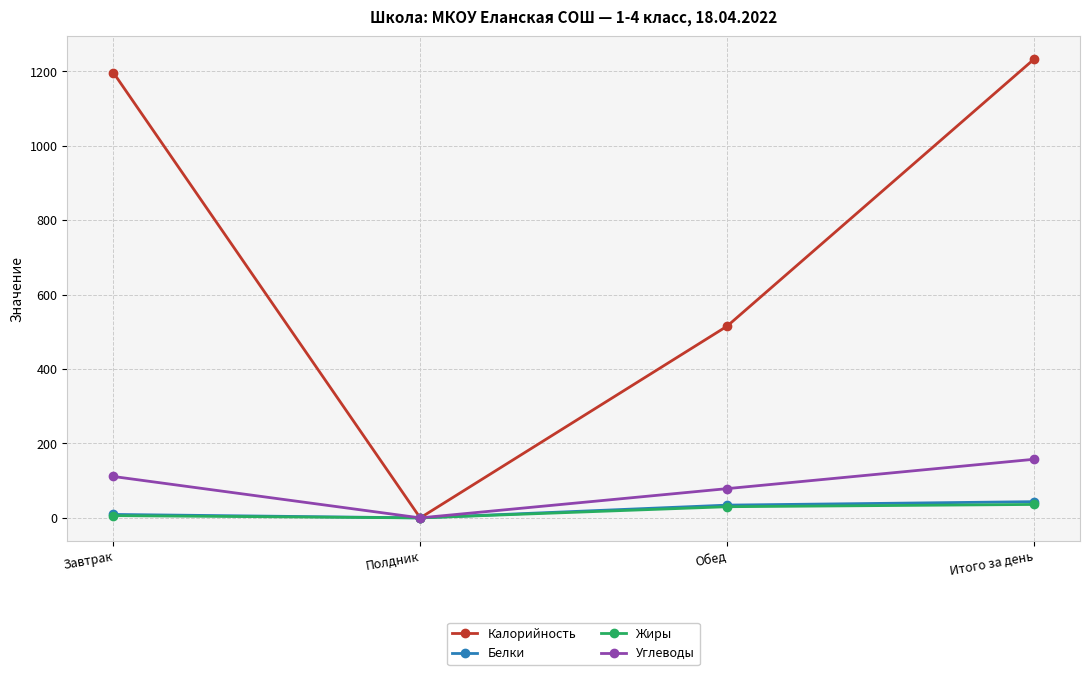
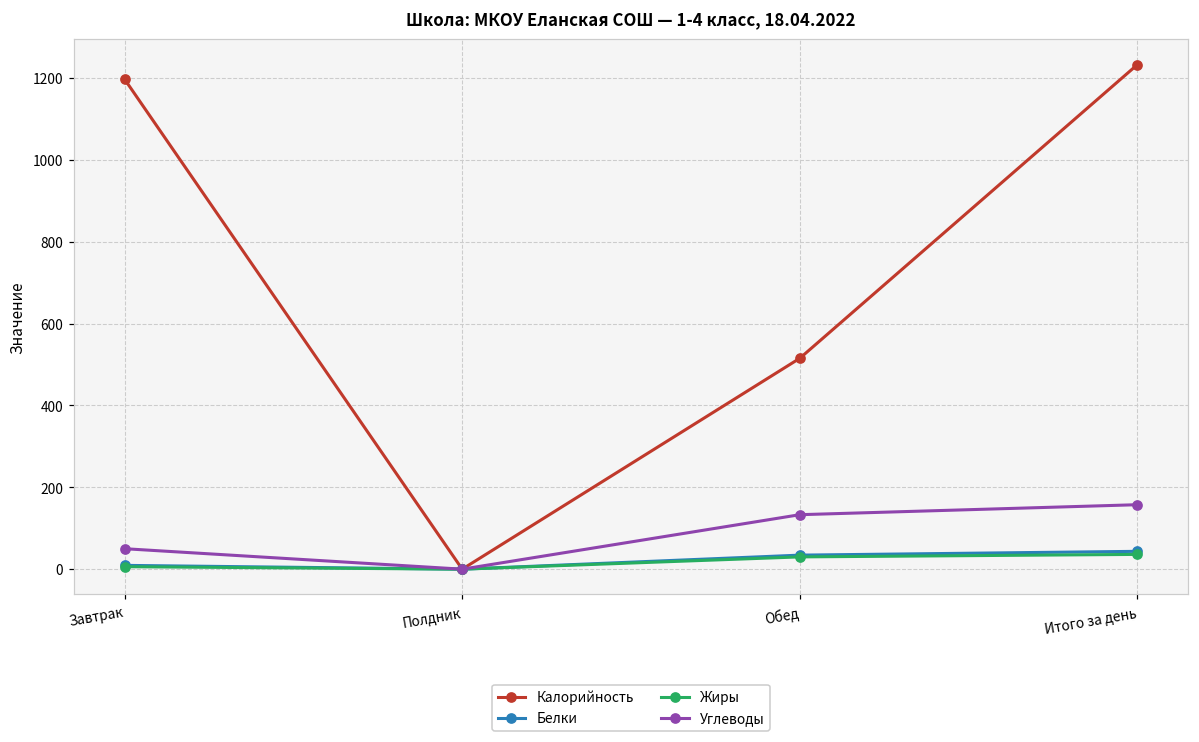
  {
    "Калорийность": {
      "Завтрак": 1200,
      "Обед": 520,
      "Итого за день": 1230
    },
    "Белки": {
      "Итого за день": 40
    },
    "Жиры": {
      "Итого за день": 40
    },
    "Углеводы": {
-     "Завтрак": 110,
-     "Обед": 80,
+     "Завтрак": 50,
+     "Обед": 130,
      "Итого за день": 160
    }
  }
